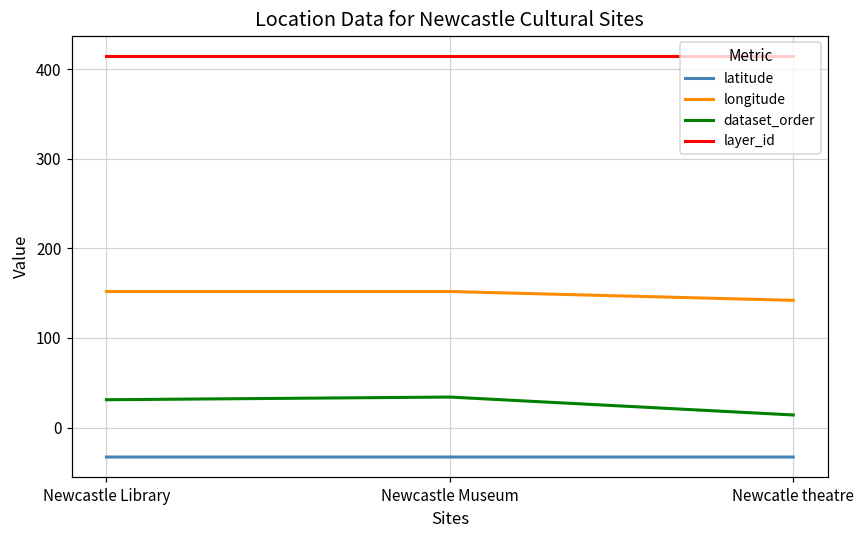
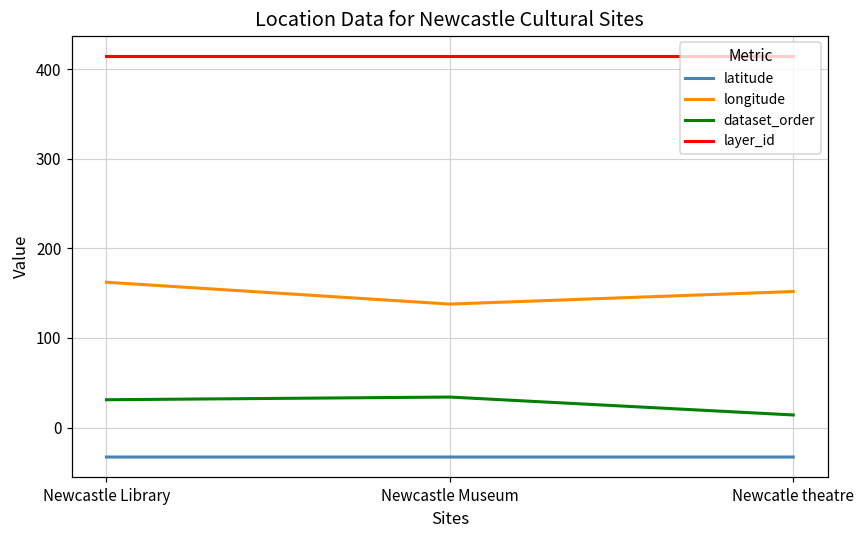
  {
    "latitude": {
      "Newcastle Library": -30,
      "Newcastle Museum": -30,
      "Newcatle theatre": -30
    },
    "longitude": {
-     "Newcastle Library": 150,
-     "Newcastle Museum": 150,
-     "Newcatle theatre": 140
+     "Newcastle Library": 160,
+     "Newcastle Museum": 140,
+     "Newcatle theatre": 150
    },
    "dataset_order": {
      "Newcastle Library": 30,
      "Newcastle Museum": 30,
      "Newcatle theatre": 10
    },
    "layer_id": {
      "Newcastle Library": 420,
      "Newcastle Museum": 420
    }
  }
